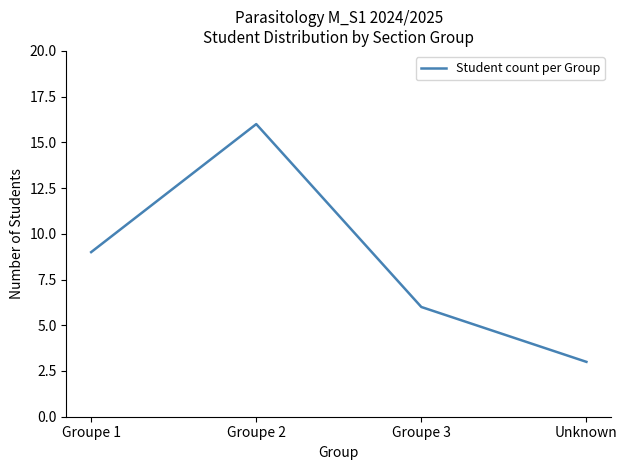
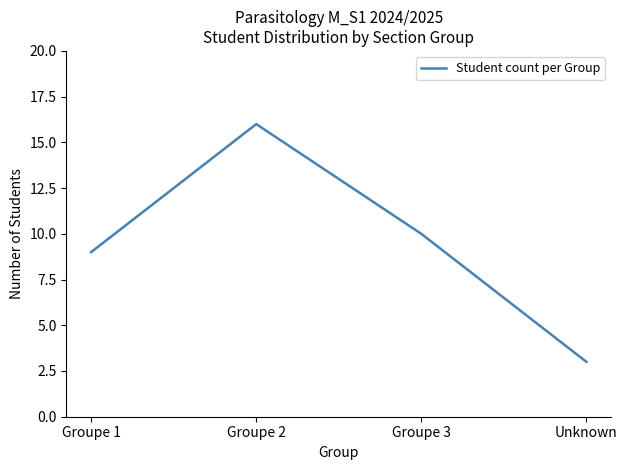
  {
    "Groupe 1": 9,
    "Groupe 2": 16,
-   "Groupe 3": 6,
+   "Groupe 3": 10,
    "Unknown": 3
  }
